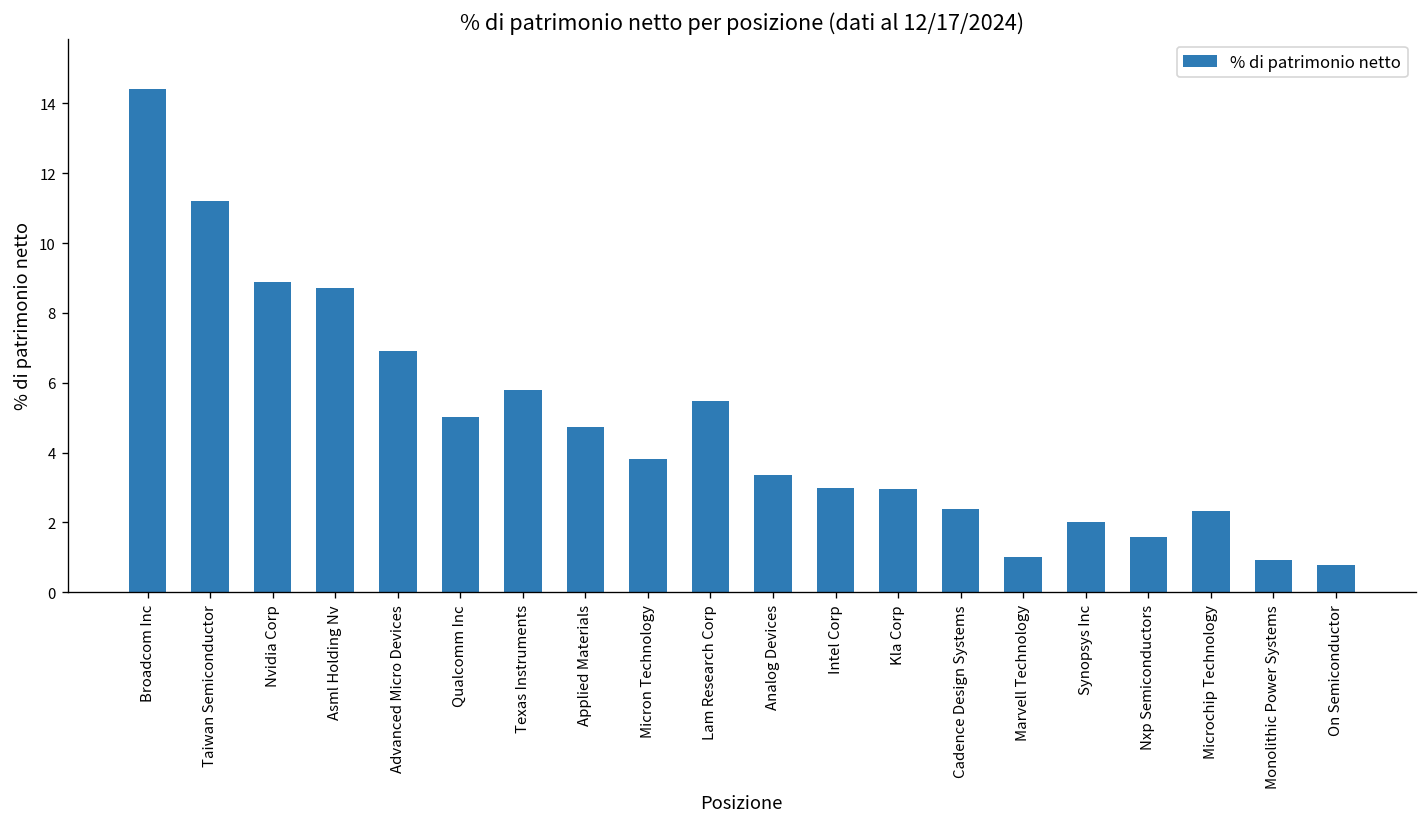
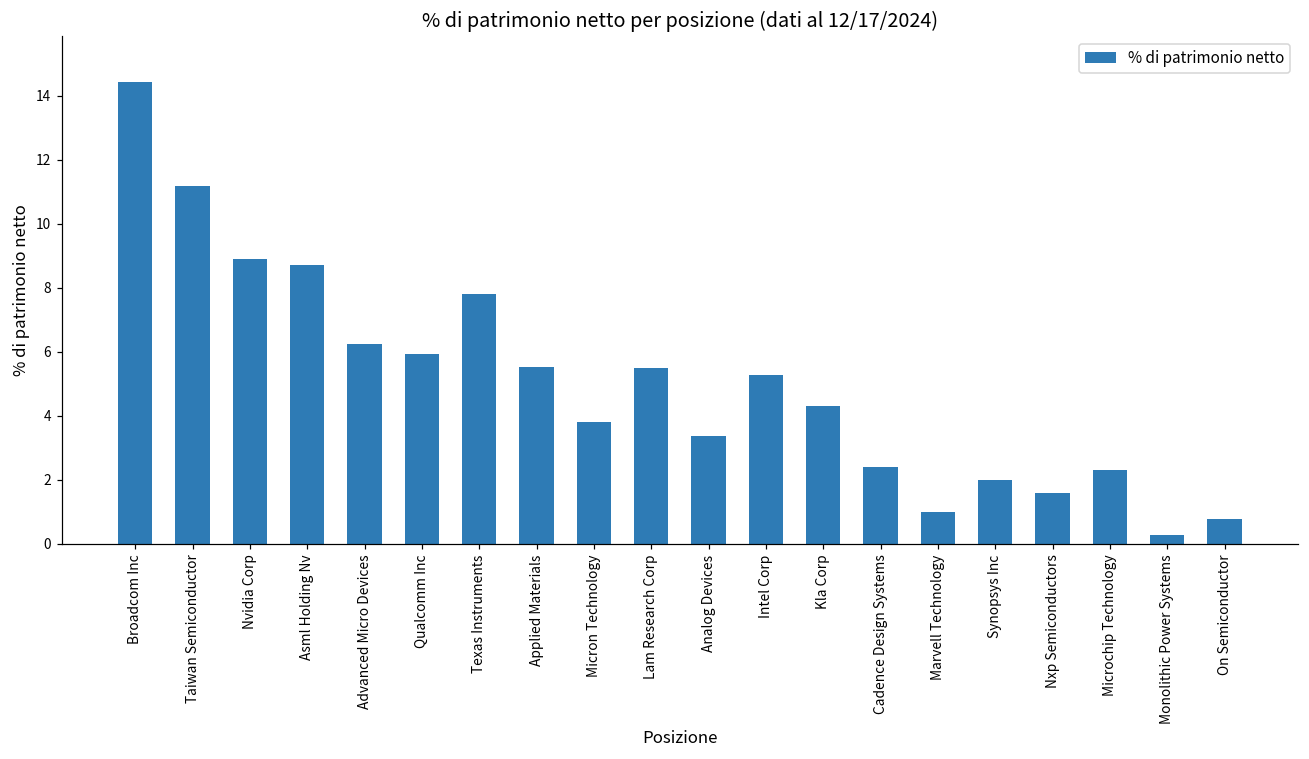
  {
    "Broadcom Inc": 14.4,
    "Taiwan Semiconductor": 11.2,
    "Nvidia Corp": 8.9,
    "Asml Holding Nv": 8.7,
-   "Advanced Micro Devices": 6.9,
-   "Qualcomm Inc": 5.0,
-   "Texas Instruments": 5.8,
-   "Applied Materials": 4.7,
+   "Advanced Micro Devices": 6.2,
+   "Qualcomm Inc": 5.9,
+   "Texas Instruments": 7.8,
+   "Applied Materials": 5.5,
    "Micron Technology": 3.8,
    "Lam Research Corp": 5.5,
    "Analog Devices": 3.4,
-   "Intel Corp": 3.0,
-   "Kla Corp": 3.0,
+   "Intel Corp": 5.3,
+   "Kla Corp": 4.3,
    "Cadence Design Systems": 2.4,
    "Marvell Technology": 1.0,
    "Synopsys Inc": 2.0,
    "Nxp Semiconductors": 1.6,
    "Microchip Technology": 2.3,
-   "Monolithic Power Systems": 0.9,
+   "Monolithic Power Systems": 0.3,
    "On Semiconductor": 0.8
  }
